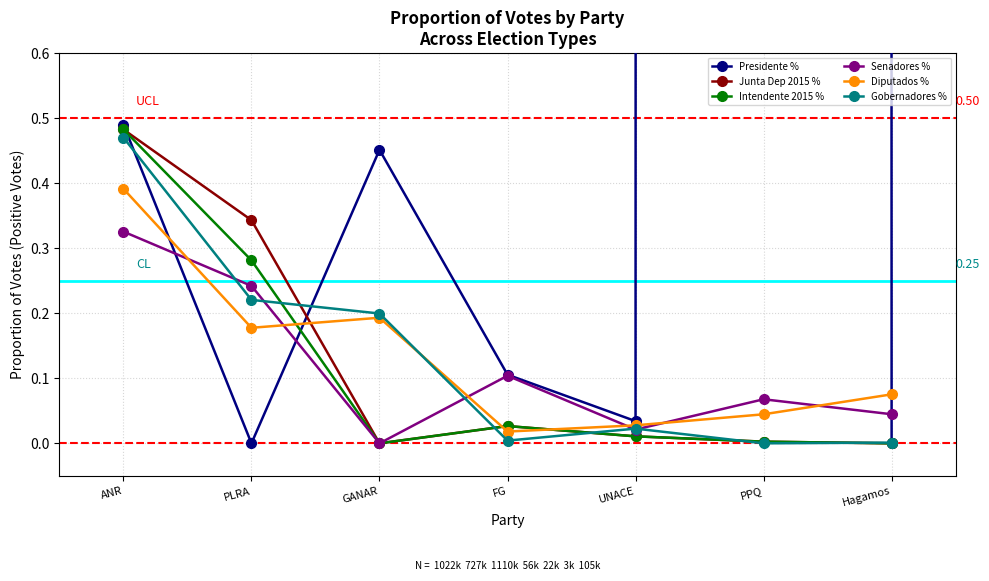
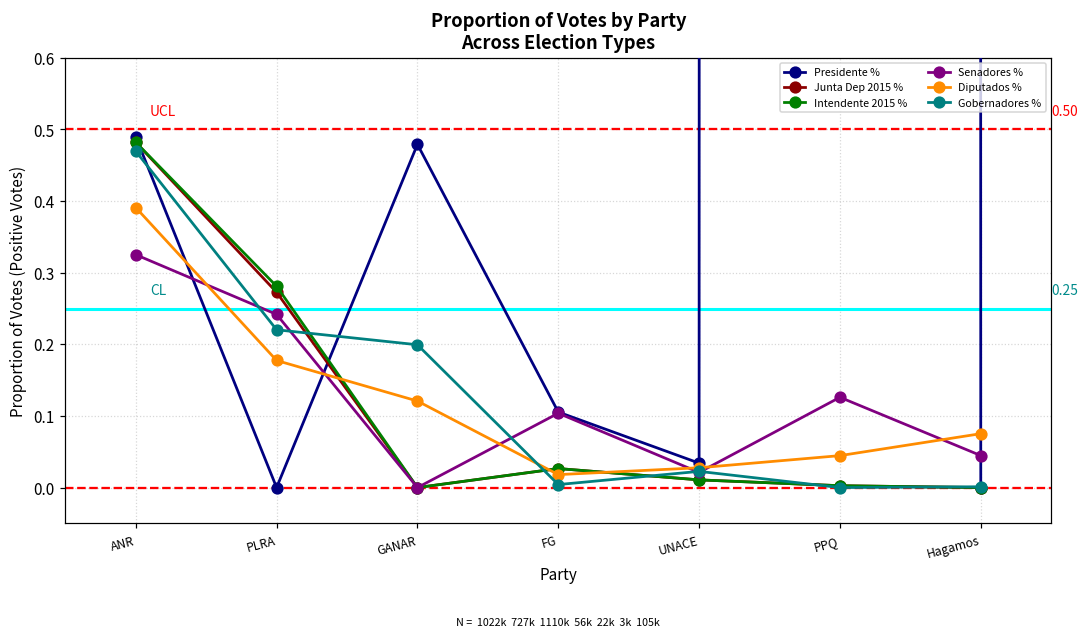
  {
    "Presidente %": {
      "ANR": 0.49,
      "PLRA": 0.00,
-     "GANAR": 0.45,
+     "GANAR": 0.48,
      "UNACE": 0.03
    },
    "Junta Dep 2015 %": {
-     "PLRA": 0.34
+     "PLRA": 0.27
    },
    "Intendente 2015 %": {
      "PLRA": 0.28
    },
    "Senadores %": {
      "ANR": 0.33,
      "PLRA": 0.24,
-     "PPQ": 0.07,
+     "PPQ": 0.13,
      "Hagamos": 0.04
    },
    "Diputados %": {
      "ANR": 0.39,
      "PLRA": 0.18,
-     "GANAR": 0.19,
+     "GANAR": 0.12,
      "FG": 0.02,
      "UNACE": 0.03,
      "PPQ": 0.04,
      "Hagamos": 0.08
    },
    "Gobernadores %": {
      "ANR": 0.47,
      "PLRA": 0.22,
      "GANAR": 0.20,
      "FG": 0.00
    }
  }
